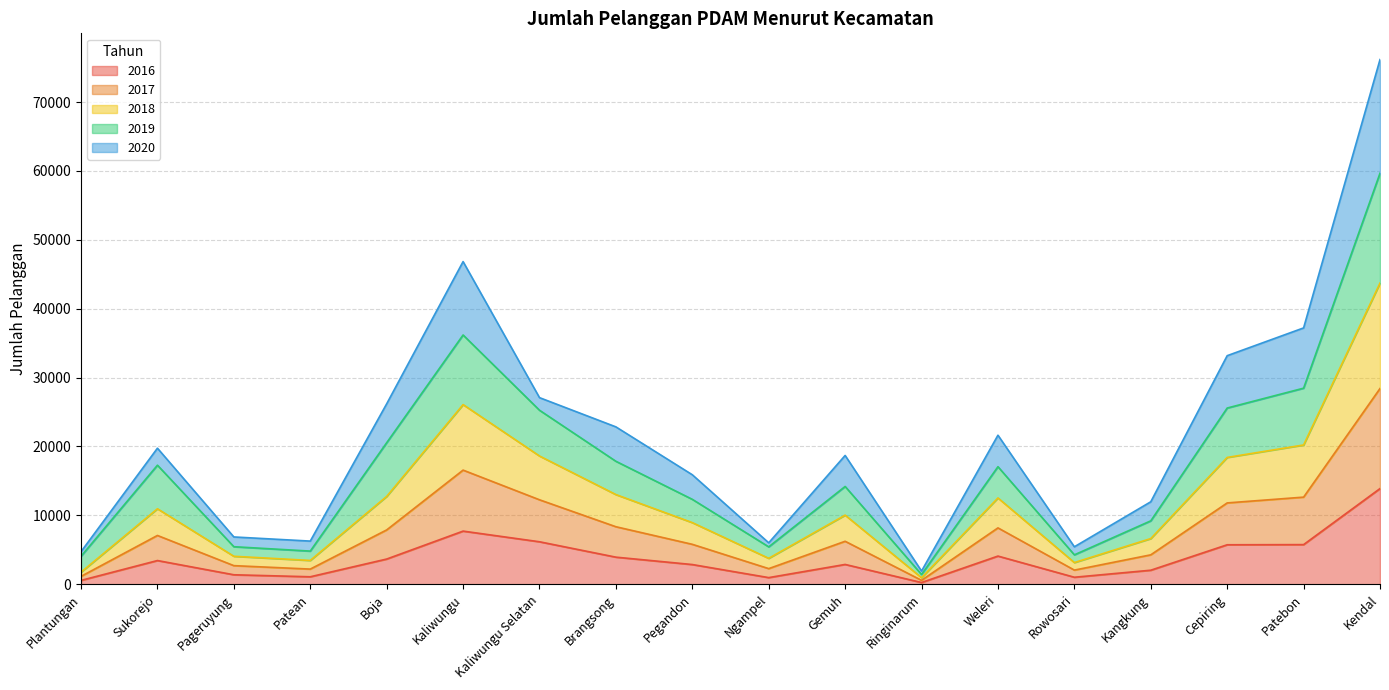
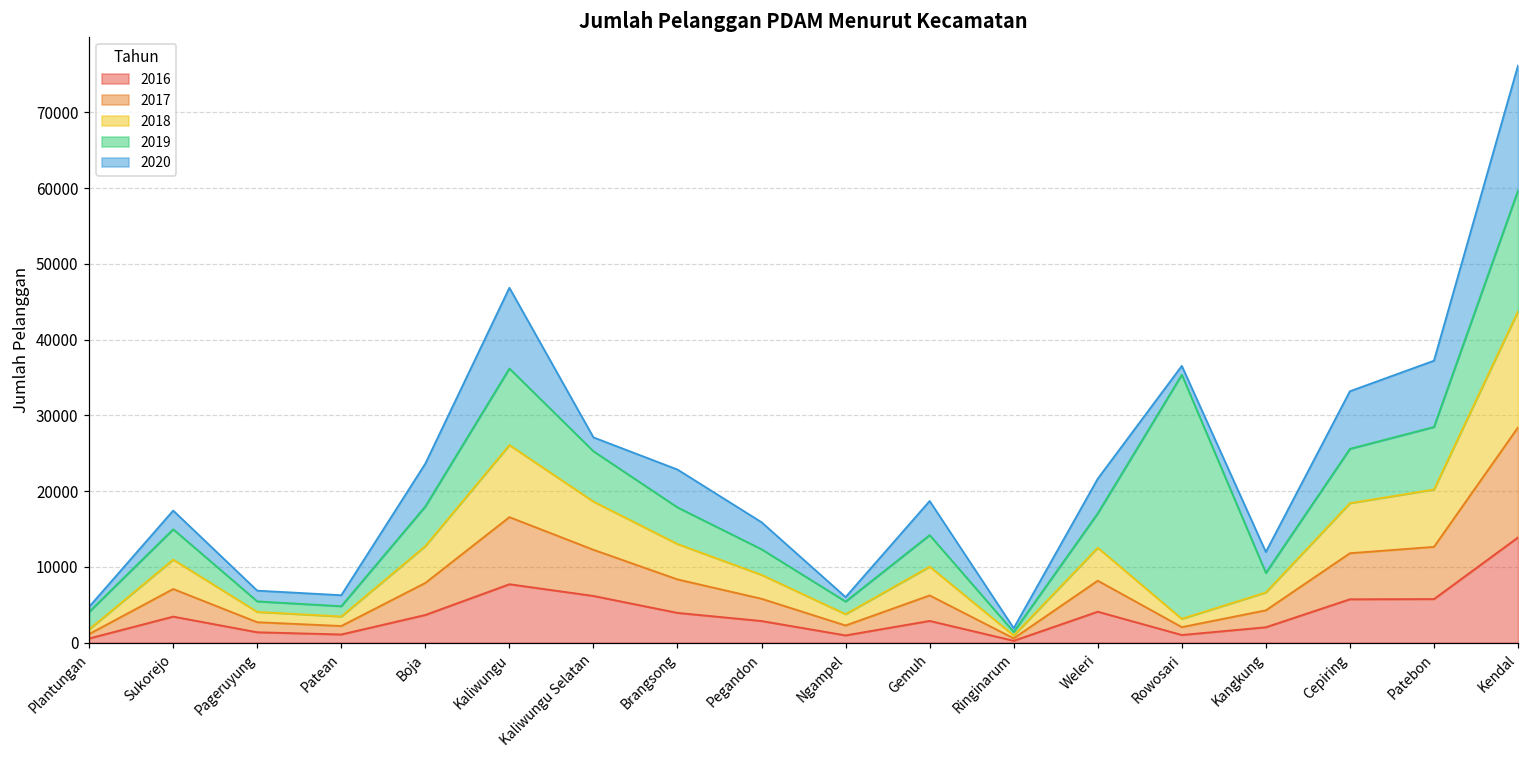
  {
    "2019": {
      "Plantungan": 2000,
-     "Sukorejo": 6000,
+     "Sukorejo": 4000,
      "Pageruyung": 1000,
      "Patean": 1000,
-     "Boja": 8000,
+     "Boja": 5000,
      "Kaliwungu": 10000,
      "Kaliwungu Selatan": 7000,
      "Brangsong": 5000,
      "Pegandon": 3000,
      "Ngampel": 2000,
      "Gemuh": 4000,
      "Ringinarum": 0,
      "Weleri": 5000,
-     "Rowosari": 1000,
+     "Rowosari": 32000,
      "Kangkung": 3000,
      "Cepiring": 7000,
      "Patebon": 8000,
      "Kendal": 16000
    },
    "2020": {
      "Plantungan": 1000,
      "Sukorejo": 2000,
      "Pageruyung": 1000,
      "Patean": 1000,
      "Boja": 6000,
      "Kaliwungu": 11000,
      "Kaliwungu Selatan": 2000,
      "Brangsong": 5000,
      "Pegandon": 4000,
      "Ngampel": 1000,
      "Gemuh": 5000,
      "Ringinarum": 1000,
      "Weleri": 5000,
      "Rowosari": 1000,
      "Kangkung": 3000,
      "Cepiring": 8000,
      "Patebon": 9000,
      "Kendal": 16000
    }
  }
